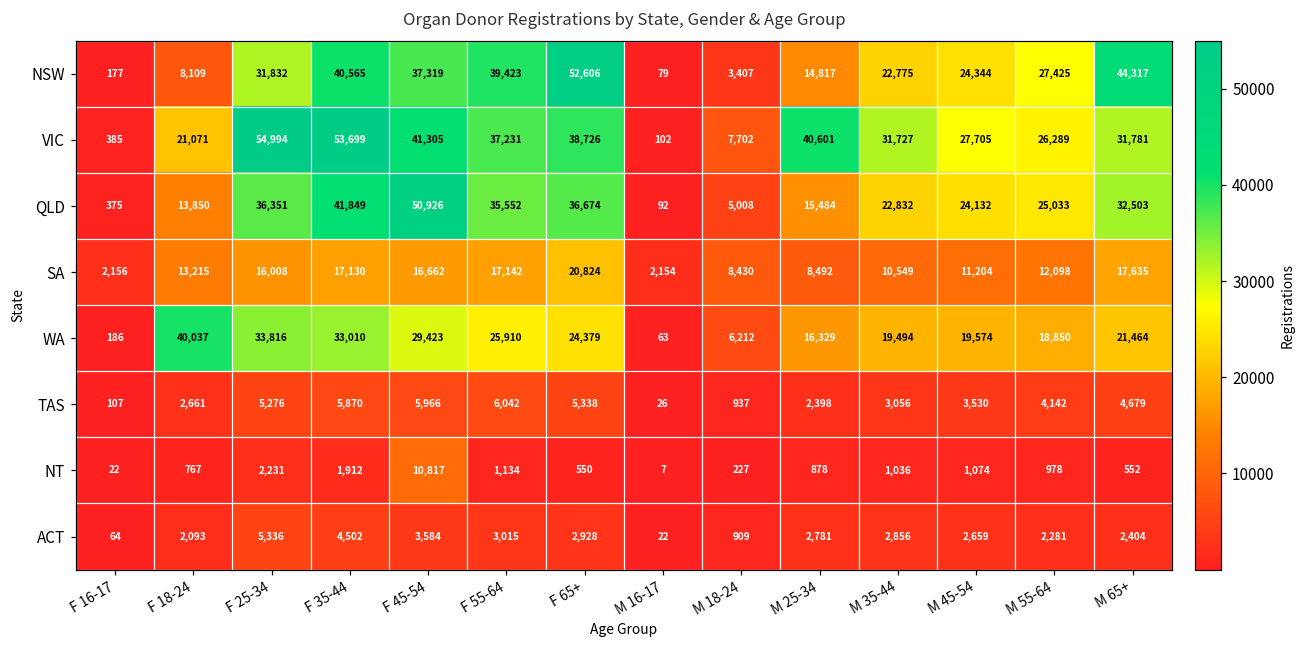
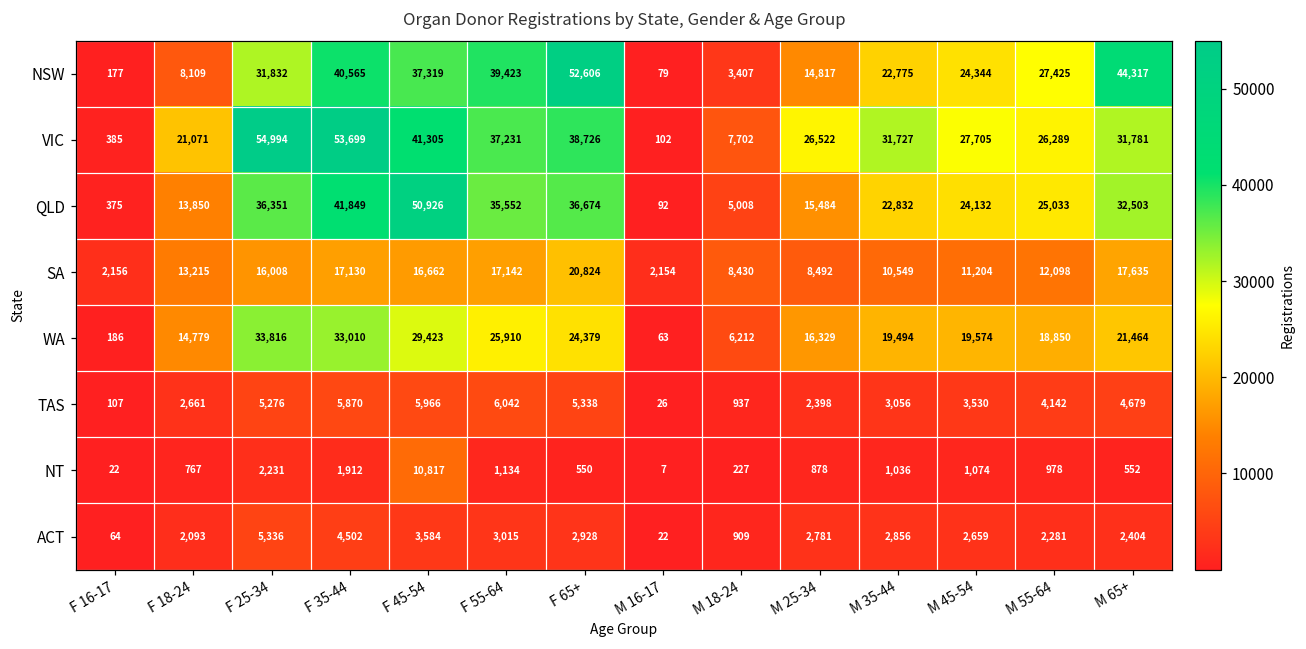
  {
    "NSW": {
      "F 16-17": "177",
      "F 18-24": "8,109",
      "F 25-34": "31,832",
      "F 35-44": "40,565",
      "F 45-54": "37,319",
      "F 55-64": "39,423",
      "F 65+": "52,606",
      "M 16-17": "79",
      "M 18-24": "3,407",
      "M 25-34": "14,817",
      "M 35-44": "22,775",
      "M 45-54": "24,344",
      "M 55-64": "27,425",
      "M 65+": "44,317"
    },
    "VIC": {
      "F 16-17": "385",
      "F 18-24": "21,071",
      "F 25-34": "54,994",
      "F 35-44": "53,699",
      "F 45-54": "41,305",
      "F 55-64": "37,231",
      "F 65+": "38,726",
      "M 16-17": "102",
      "M 18-24": "7,702",
-     "M 25-34": "40,601",
+     "M 25-34": "26,522",
      "M 35-44": "31,727",
      "M 45-54": "27,705",
      "M 55-64": "26,289",
      "M 65+": "31,781"
    },
    "QLD": {
      "F 16-17": "375",
      "F 18-24": "13,850",
      "F 25-34": "36,351",
      "F 35-44": "41,849",
      "F 45-54": "50,926",
      "F 55-64": "35,552",
      "F 65+": "36,674",
      "M 16-17": "92",
      "M 18-24": "5,008",
      "M 25-34": "15,484",
      "M 35-44": "22,832",
      "M 45-54": "24,132",
      "M 55-64": "25,033",
      "M 65+": "32,503"
    },
    "SA": {
      "F 16-17": "2,156",
      "F 18-24": "13,215",
      "F 25-34": "16,008",
      "F 35-44": "17,130",
      "F 45-54": "16,662",
      "F 55-64": "17,142",
      "F 65+": "20,824",
      "M 16-17": "2,154",
      "M 18-24": "8,430",
      "M 25-34": "8,492",
      "M 35-44": "10,549",
      "M 45-54": "11,204",
      "M 55-64": "12,098",
      "M 65+": "17,635"
    },
    "WA": {
      "F 16-17": "186",
-     "F 18-24": "40,037",
+     "F 18-24": "14,779",
      "F 25-34": "33,816",
      "F 35-44": "33,010",
      "F 45-54": "29,423",
      "F 55-64": "25,910",
      "F 65+": "24,379",
      "M 16-17": "63",
      "M 18-24": "6,212",
      "M 25-34": "16,329",
      "M 35-44": "19,494",
      "M 45-54": "19,574",
      "M 55-64": "18,850",
      "M 65+": "21,464"
    },
    "TAS": {
      "F 16-17": "107",
      "F 18-24": "2,661",
      "F 25-34": "5,276",
      "F 35-44": "5,870",
      "F 45-54": "5,966",
      "F 55-64": "6,042",
      "F 65+": "5,338",
      "M 16-17": "26",
      "M 18-24": "937",
      "M 25-34": "2,398",
      "M 35-44": "3,056",
      "M 45-54": "3,530",
      "M 55-64": "4,142",
      "M 65+": "4,679"
    },
    "NT": {
      "F 16-17": "22",
      "F 18-24": "767",
      "F 25-34": "2,231",
      "F 35-44": "1,912",
      "F 45-54": "10,817",
      "F 55-64": "1,134",
      "F 65+": "550",
      "M 16-17": "7",
      "M 18-24": "227",
      "M 25-34": "878",
      "M 35-44": "1,036",
      "M 45-54": "1,074",
      "M 55-64": "978",
      "M 65+": "552"
    },
    "ACT": {
      "F 16-17": "64",
      "F 18-24": "2,093",
      "F 25-34": "5,336",
      "F 35-44": "4,502",
      "F 45-54": "3,584",
      "F 55-64": "3,015",
      "F 65+": "2,928",
      "M 16-17": "22",
      "M 18-24": "909",
      "M 25-34": "2,781",
      "M 35-44": "2,856",
      "M 45-54": "2,659",
      "M 55-64": "2,281",
      "M 65+": "2,404"
    }
  }
